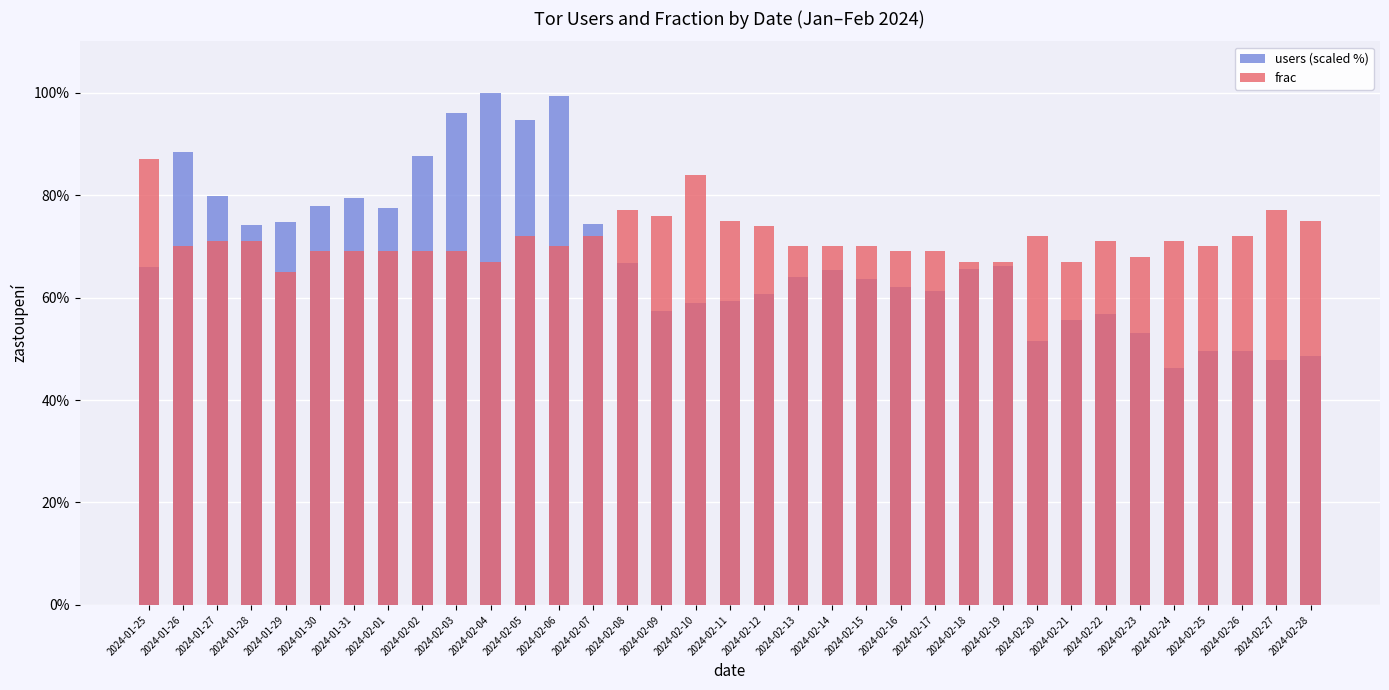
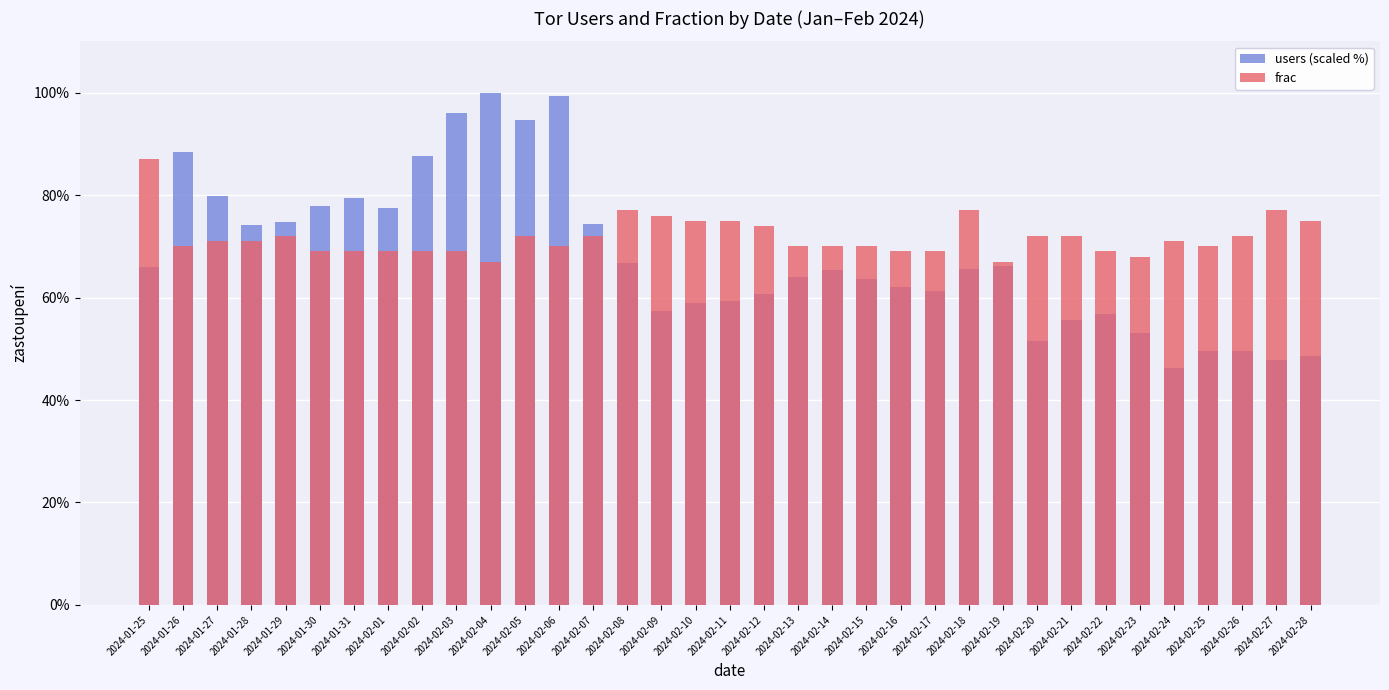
  {
    "users (scaled %)": {
      "2024-01-26": "88%",
      "2024-01-27": "80%",
      "2024-01-28": "74%",
      "2024-01-29": "75%",
      "2024-01-30": "78%",
      "2024-01-31": "79%",
      "2024-02-01": "77%",
      "2024-02-02": "88%",
      "2024-02-03": "96%",
      "2024-02-04": "100%",
      "2024-02-05": "95%",
      "2024-02-06": "99%",
      "2024-02-07": "74%"
    },
    "frac": {
      "2024-01-25": "87%",
-     "2024-01-29": "65%",
+     "2024-01-29": "72%",
      "2024-02-08": "77%",
      "2024-02-09": "76%",
-     "2024-02-10": "84%",
+     "2024-02-10": "75%",
      "2024-02-11": "75%",
      "2024-02-12": "74%",
      "2024-02-13": "70%",
      "2024-02-14": "70%",
      "2024-02-15": "70%",
      "2024-02-16": "69%",
      "2024-02-17": "69%",
-     "2024-02-18": "67%",
+     "2024-02-18": "77%",
      "2024-02-19": "67%",
      "2024-02-20": "72%",
-     "2024-02-21": "67%",
-     "2024-02-22": "71%",
+     "2024-02-21": "72%",
+     "2024-02-22": "69%",
      "2024-02-23": "68%",
      "2024-02-24": "71%",
      "2024-02-25": "70%",
      "2024-02-26": "72%",
      "2024-02-27": "77%",
      "2024-02-28": "75%"
    }
  }
